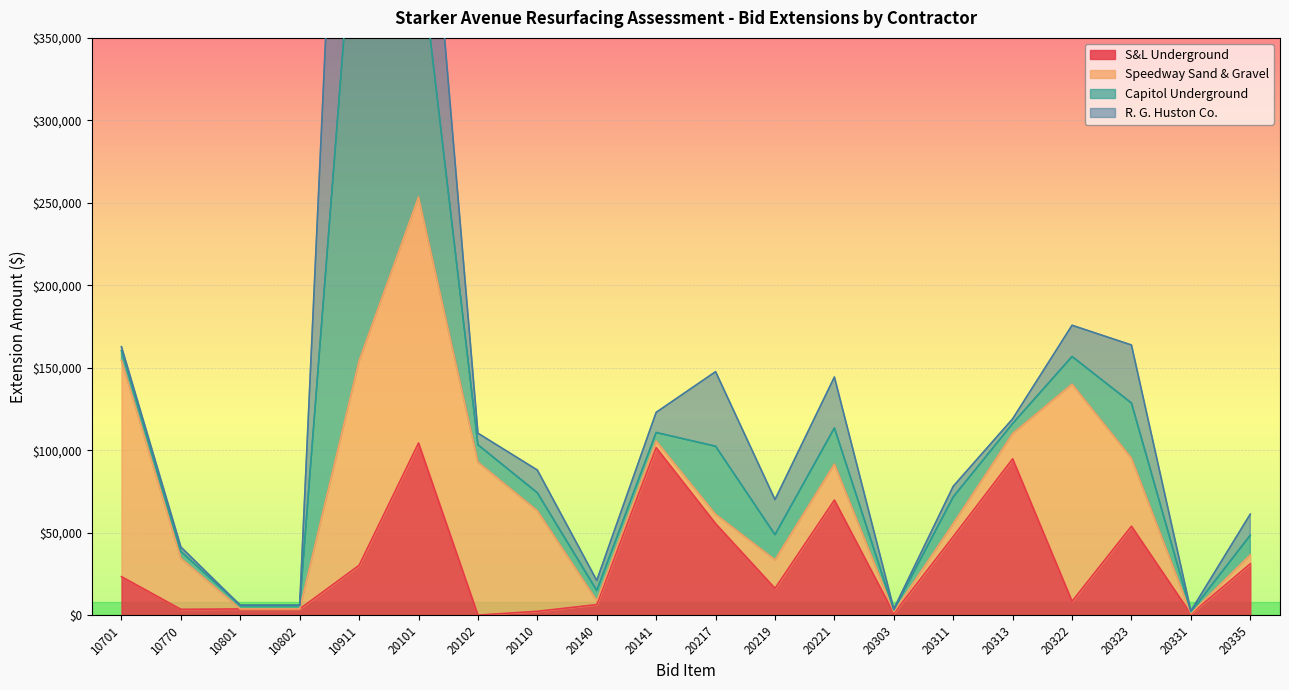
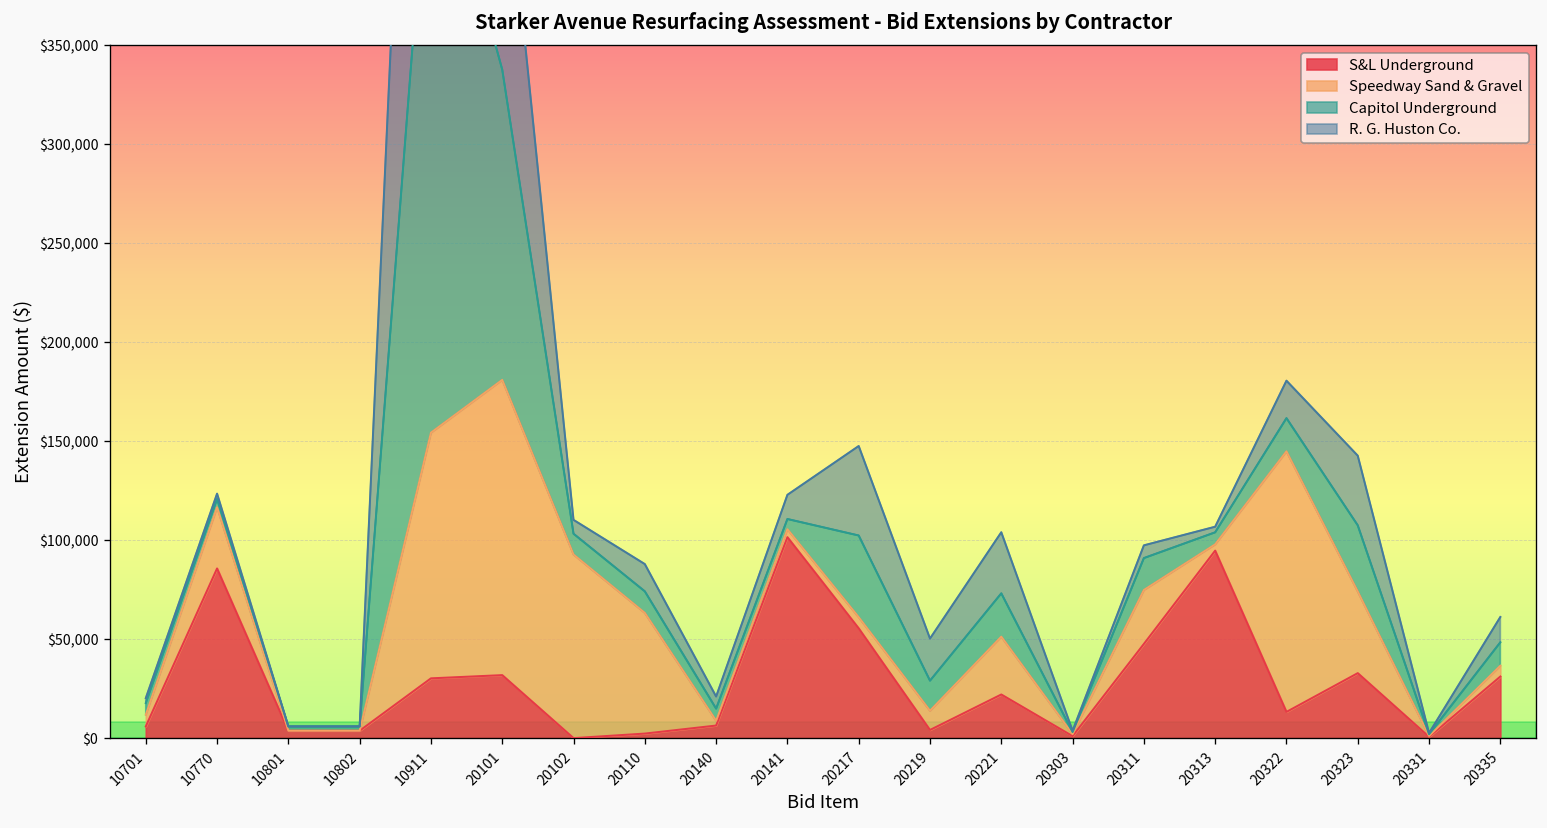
  {
    "S&L Underground": {
-     "10701": "$23,000",
-     "10770": "$4,000",
+     "10701": "$6,000",
+     "10770": "$86,000",
      "10911": "$30,000",
-     "20101": "$104,000",
+     "20101": "$32,000",
      "20102": "$0",
      "20110": "$2,000",
      "20140": "$6,000",
      "20141": "$102,000",
      "20217": "$55,000",
-     "20219": "$16,000",
-     "20221": "$70,000",
+     "20219": "$4,000",
+     "20221": "$22,000",
      "20311": "$48,000",
      "20313": "$95,000",
-     "20322": "$8,000",
-     "20323": "$54,000",
+     "20322": "$13,000",
+     "20323": "$33,000",
      "20335": "$31,000"
    },
    "Speedway Sand & Gravel": {
-     "10701": "$131,000",
+     "10701": "$6,000",
      "10770": "$31,000",
      "10911": "$124,000",
      "20101": "$149,000",
      "20102": "$93,000",
      "20110": "$61,000",
      "20140": "$2,000",
      "20141": "$4,000",
      "20217": "$6,000",
-     "20219": "$17,000",
-     "20221": "$22,000",
-     "20311": "$8,000",
-     "20313": "$15,000",
+     "20219": "$10,000",
+     "20221": "$29,000",
+     "20311": "$27,000",
+     "20313": "$3,000",
      "20322": "$132,000",
      "20323": "$41,000",
      "20335": "$5,000"
    }
  }
